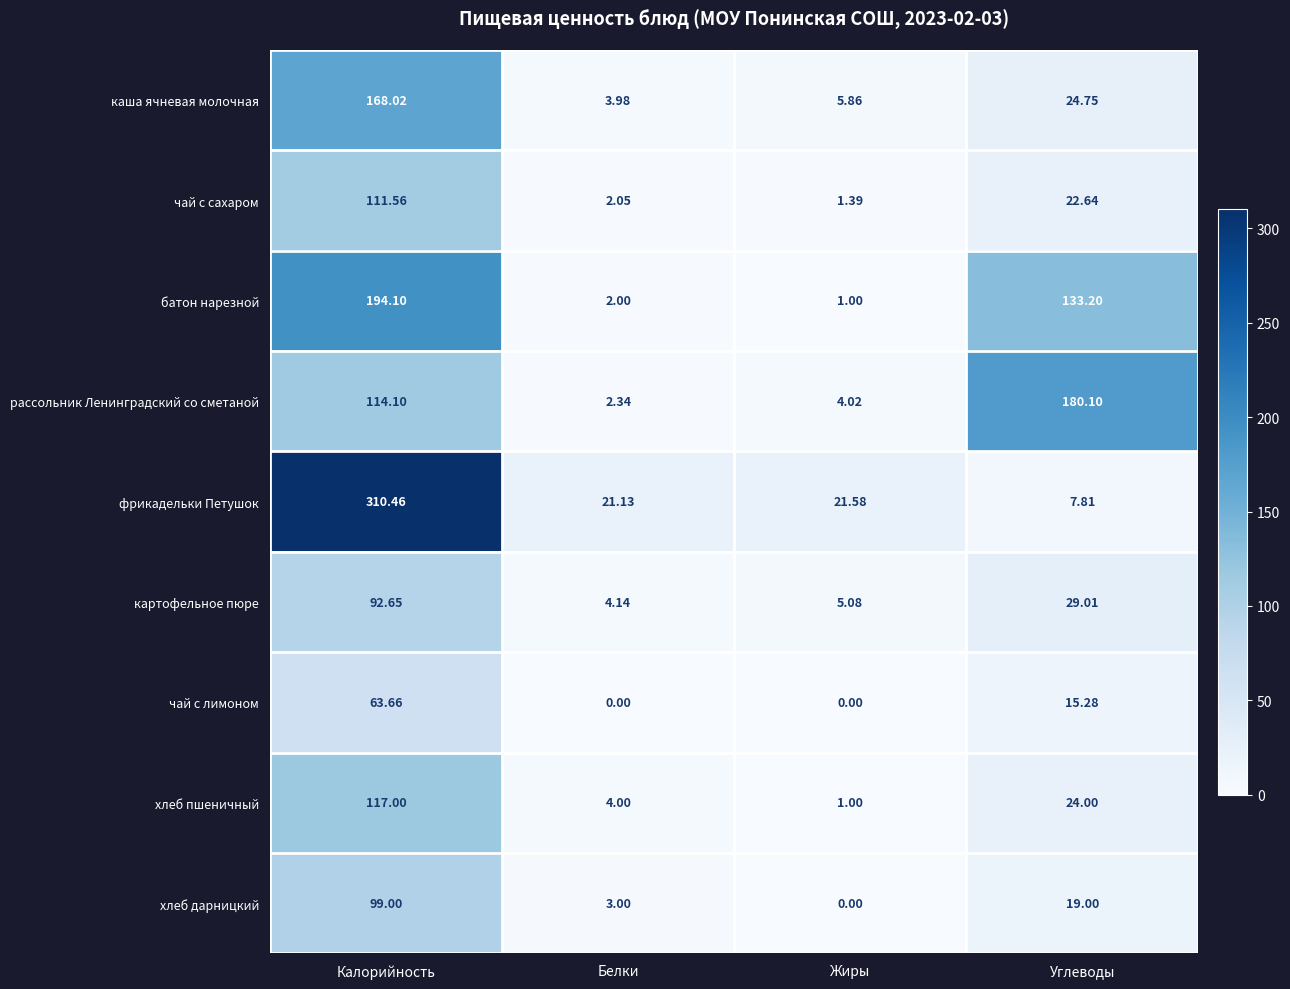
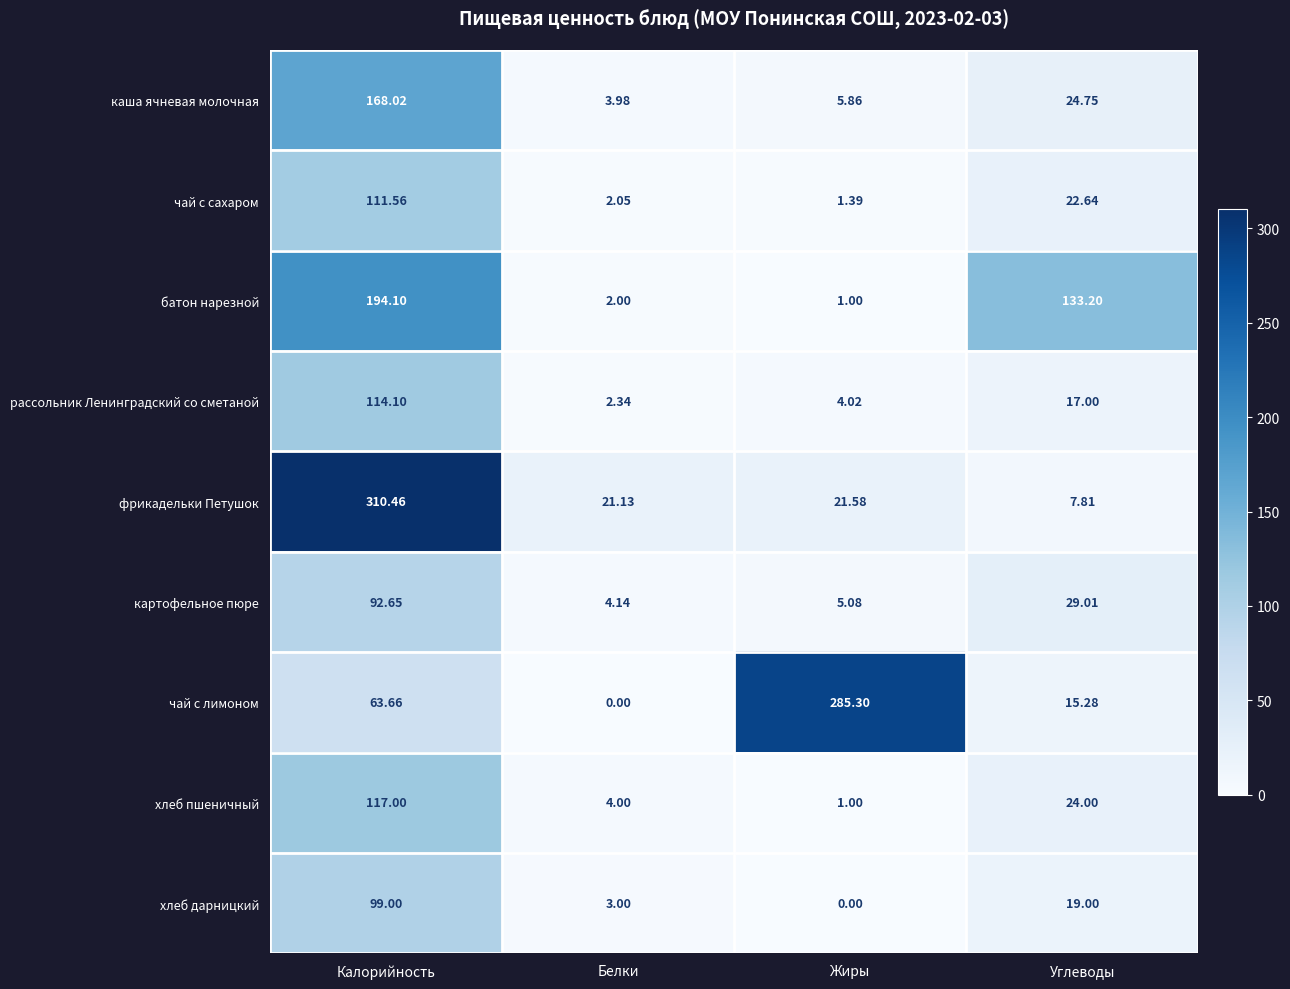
  {
    "каша ячневая молочная": {
      "Калорийность": 168.02,
      "Белки": 3.98,
      "Жиры": 5.86,
      "Углеводы": 24.75
    },
    "чай с сахаром": {
      "Калорийность": 111.56,
      "Белки": 2.05,
      "Жиры": 1.39,
      "Углеводы": 22.64
    },
    "батон нарезной": {
      "Калорийность": 194.10,
      "Белки": 2.00,
      "Жиры": 1.00,
      "Углеводы": 133.20
    },
    "рассольник Ленинградский со сметаной": {
      "Калорийность": 114.10,
      "Белки": 2.34,
      "Жиры": 4.02,
-     "Углеводы": 180.10
+     "Углеводы": 17.00
    },
    "фрикадельки Петушок": {
      "Калорийность": 310.46,
      "Белки": 21.13,
      "Жиры": 21.58,
      "Углеводы": 7.81
    },
    "картофельное пюре": {
      "Калорийность": 92.65,
      "Белки": 4.14,
      "Жиры": 5.08,
      "Углеводы": 29.01
    },
    "чай с лимоном": {
      "Калорийность": 63.66,
      "Белки": 0.00,
-     "Жиры": 0.00,
+     "Жиры": 285.30,
      "Углеводы": 15.28
    },
    "хлеб пшеничный": {
      "Калорийность": 117.00,
      "Белки": 4.00,
      "Жиры": 1.00,
      "Углеводы": 24.00
    },
    "хлеб дарницкий": {
      "Калорийность": 99.00,
      "Белки": 3.00,
      "Жиры": 0.00,
      "Углеводы": 19.00
    }
  }
